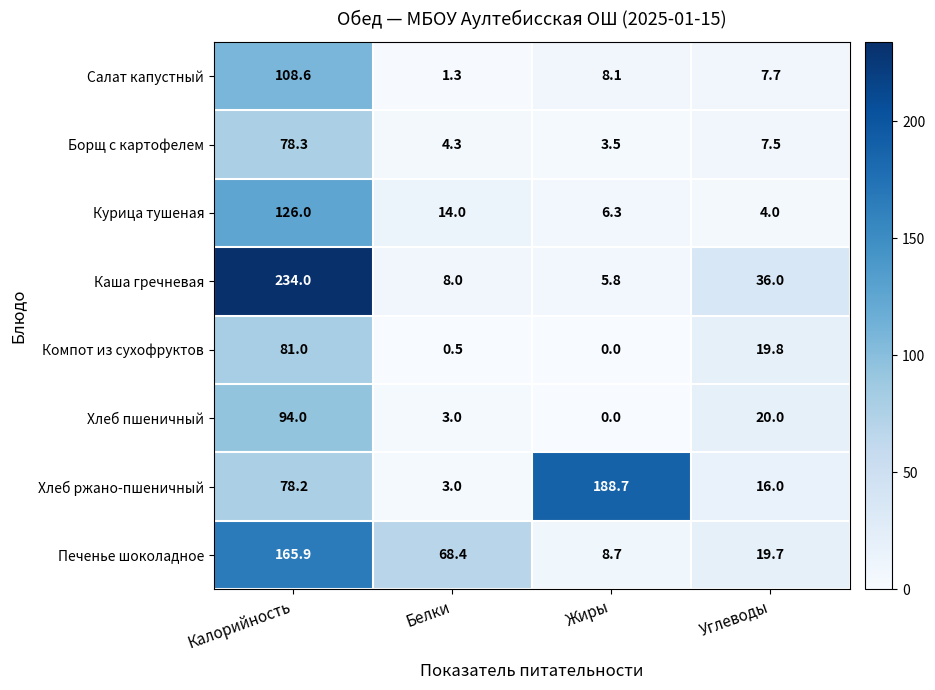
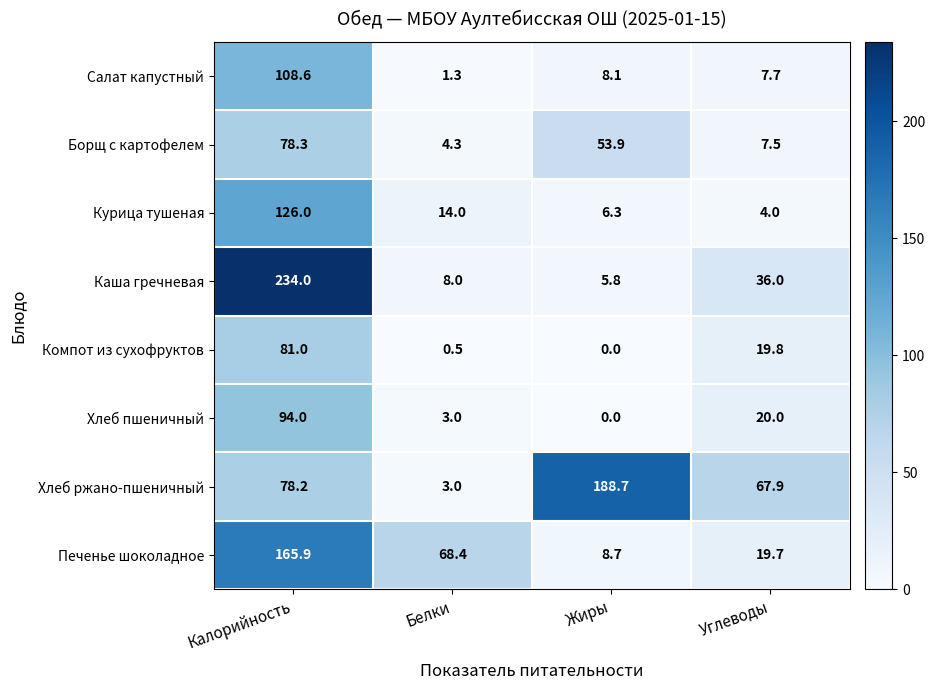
  {
    "Салат капустный": {
      "Калорийность": 108.6,
      "Белки": 1.3,
      "Жиры": 8.1,
      "Углеводы": 7.7
    },
    "Борщ с картофелем": {
      "Калорийность": 78.3,
      "Белки": 4.3,
-     "Жиры": 3.5,
+     "Жиры": 53.9,
      "Углеводы": 7.5
    },
    "Курица тушеная": {
      "Калорийность": 126.0,
      "Белки": 14.0,
      "Жиры": 6.3,
      "Углеводы": 4.0
    },
    "Каша гречневая": {
      "Калорийность": 234.0,
      "Белки": 8.0,
      "Жиры": 5.8,
      "Углеводы": 36.0
    },
    "Компот из сухофруктов": {
      "Калорийность": 81.0,
      "Белки": 0.5,
      "Жиры": 0.0,
      "Углеводы": 19.8
    },
    "Хлеб пшеничный": {
      "Калорийность": 94.0,
      "Белки": 3.0,
      "Жиры": 0.0,
      "Углеводы": 20.0
    },
    "Хлеб ржано-пшеничный": {
      "Калорийность": 78.2,
      "Белки": 3.0,
      "Жиры": 188.7,
-     "Углеводы": 16.0
+     "Углеводы": 67.9
    },
    "Печенье шоколадное": {
      "Калорийность": 165.9,
      "Белки": 68.4,
      "Жиры": 8.7,
      "Углеводы": 19.7
    }
  }
